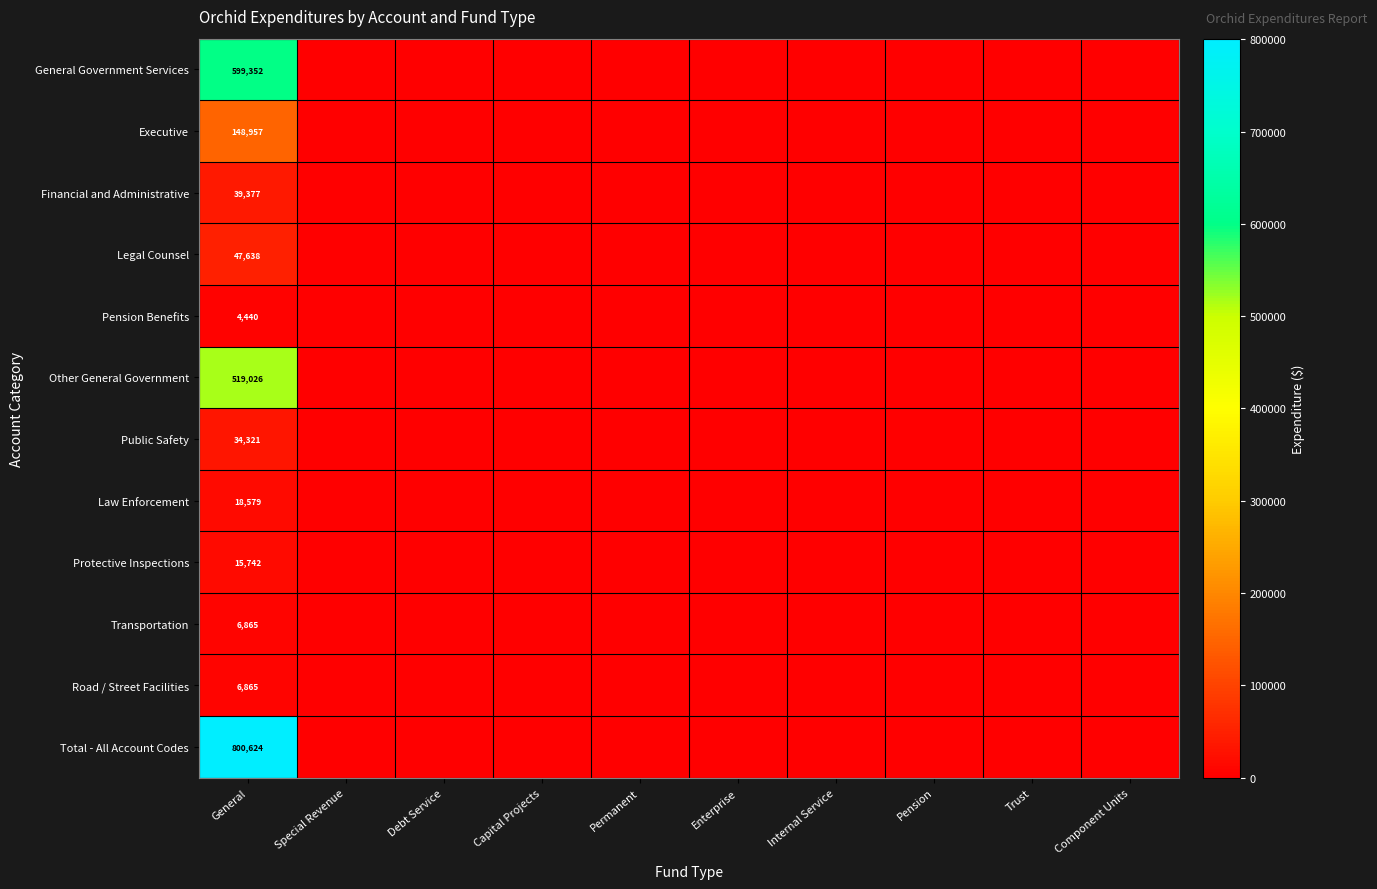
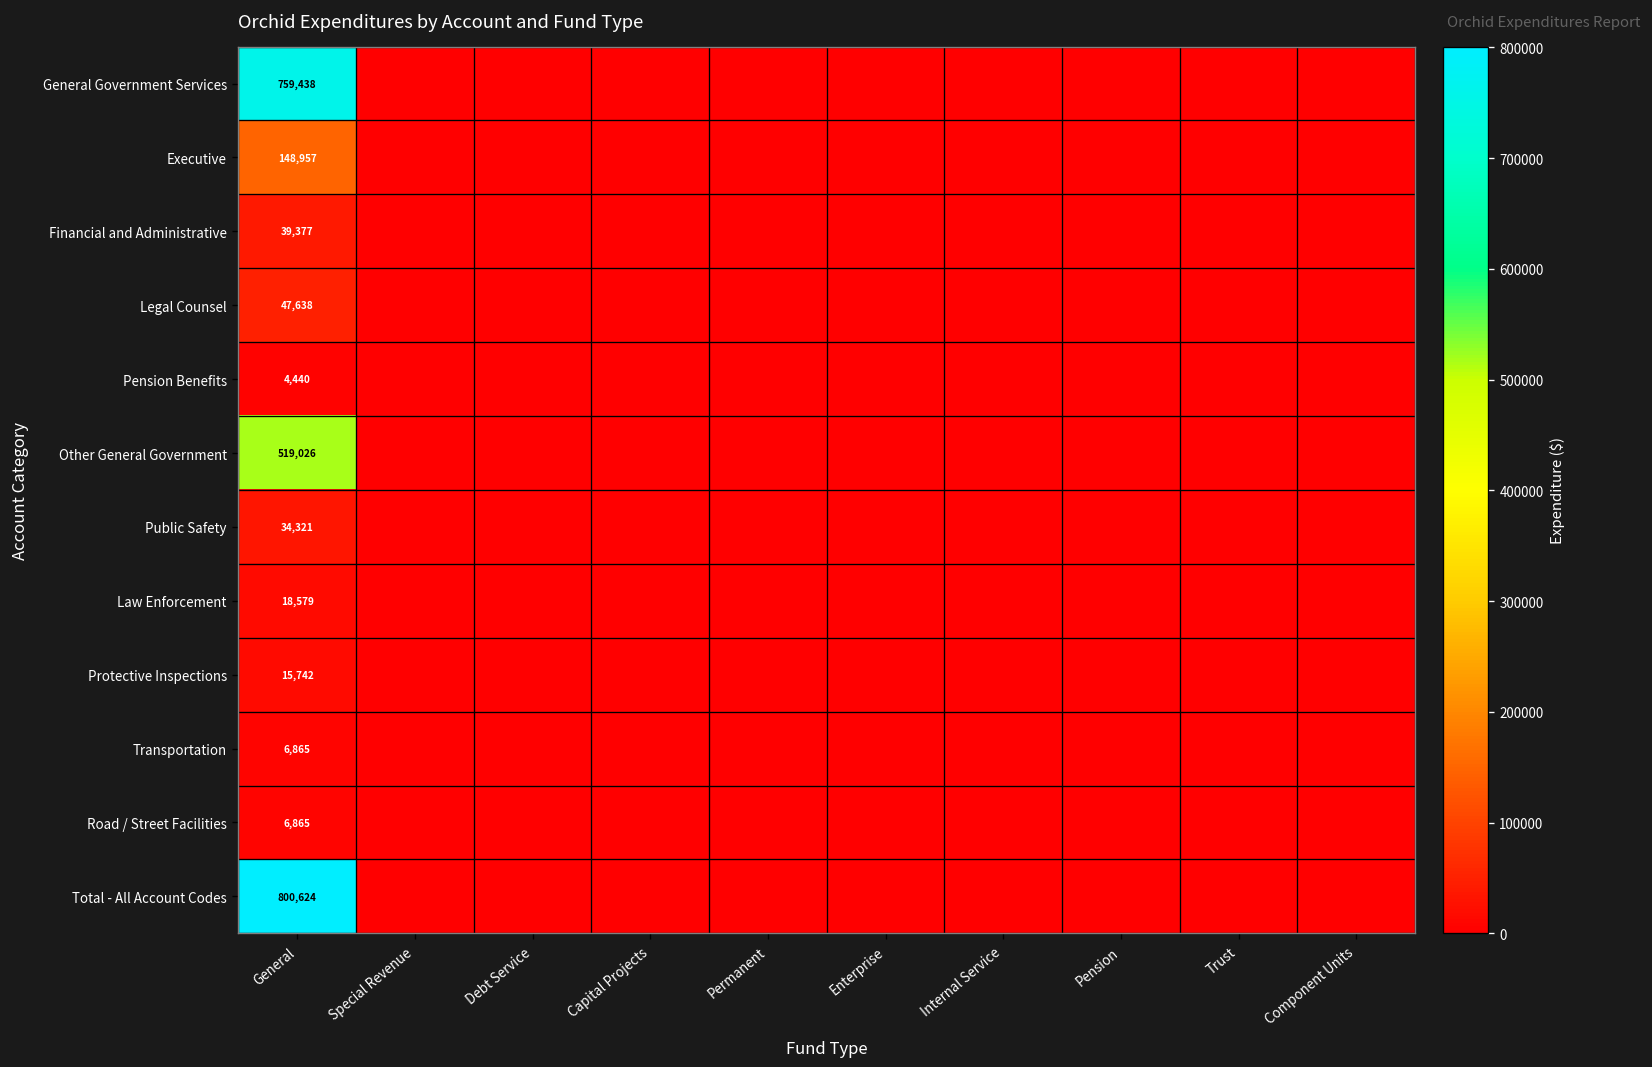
  {
    "General Government Services": {
-     "General": "599,352"
+     "General": "759,438"
    },
    "Executive": {
      "General": "148,957"
    },
    "Financial and Administrative": {
      "General": "39,377"
    },
    "Legal Counsel": {
      "General": "47,638"
    },
    "Pension Benefits": {
      "General": "4,440"
    },
    "Other General Government": {
      "General": "519,026"
    },
    "Public Safety": {
      "General": "34,321"
    },
    "Law Enforcement": {
      "General": "18,579"
    },
    "Protective Inspections": {
      "General": "15,742"
    },
    "Transportation": {
      "General": "6,865"
    },
    "Road / Street Facilities": {
      "General": "6,865"
    },
    "Total - All Account Codes": {
      "General": "800,624"
    }
  }
